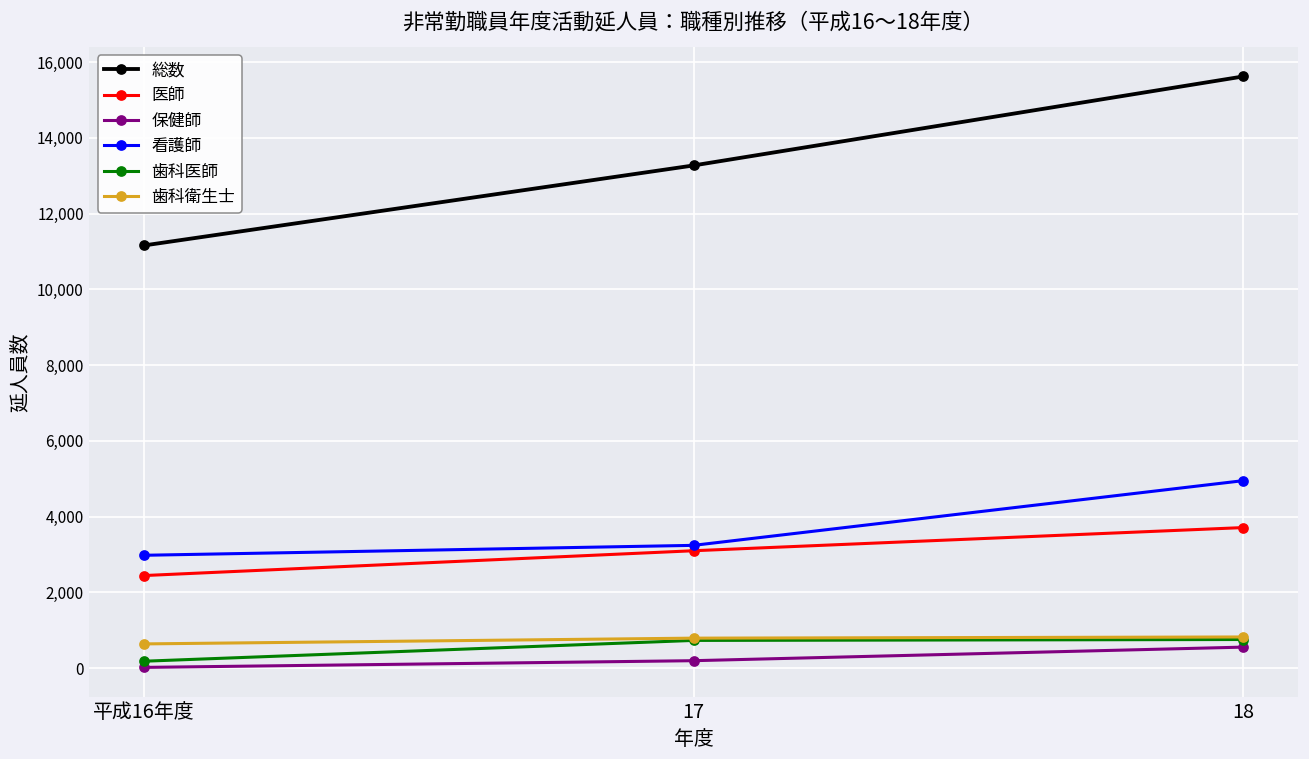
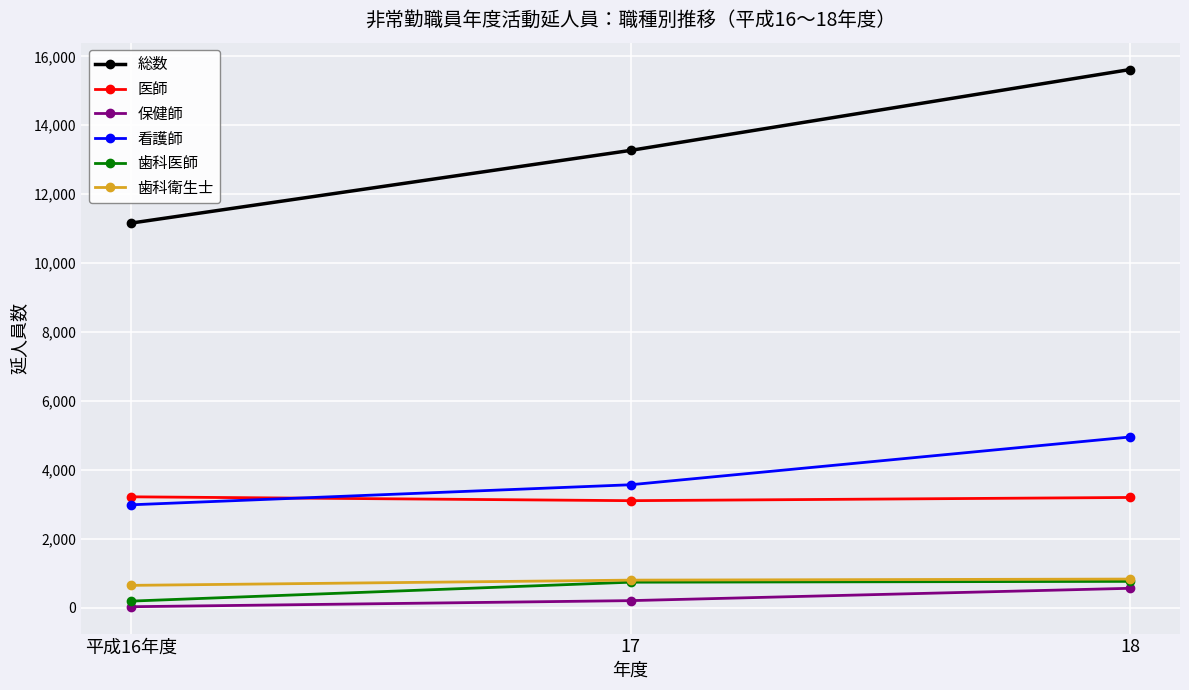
  {
    "総数": {
      "平成16年度": "11,200",
      "17": "13,300",
      "18": "15,600"
    },
    "医師": {
-     "平成16年度": "2,400",
+     "平成16年度": "3,200",
      "17": "3,100",
-     "18": "3,700"
+     "18": "3,200"
    },
    "保健師": {
      "平成16年度": "0",
      "17": "200",
      "18": "600"
    },
    "看護師": {
      "平成16年度": "3,000",
-     "17": "3,200",
+     "17": "3,600",
      "18": "5,000"
    },
    "歯科医師": {
      "平成16年度": "200"
    },
    "歯科衛生士": {
      "平成16年度": "600"
    }
  }
